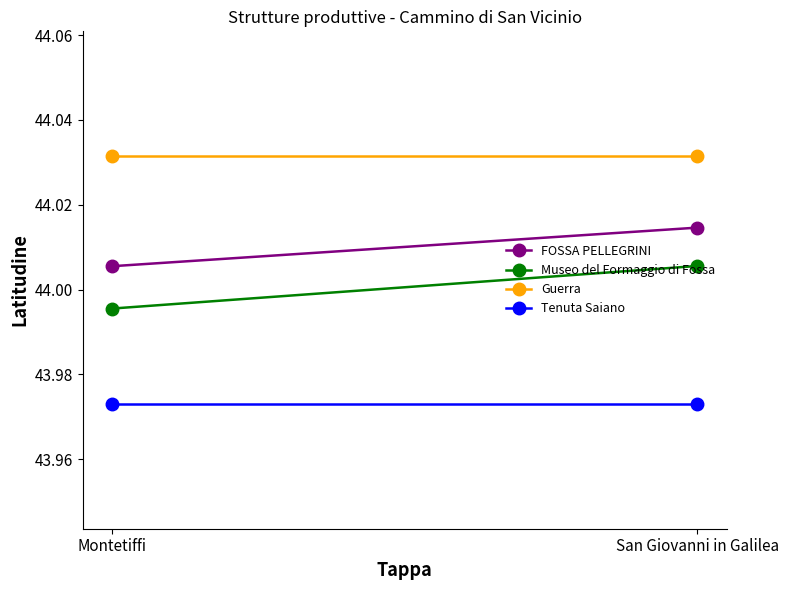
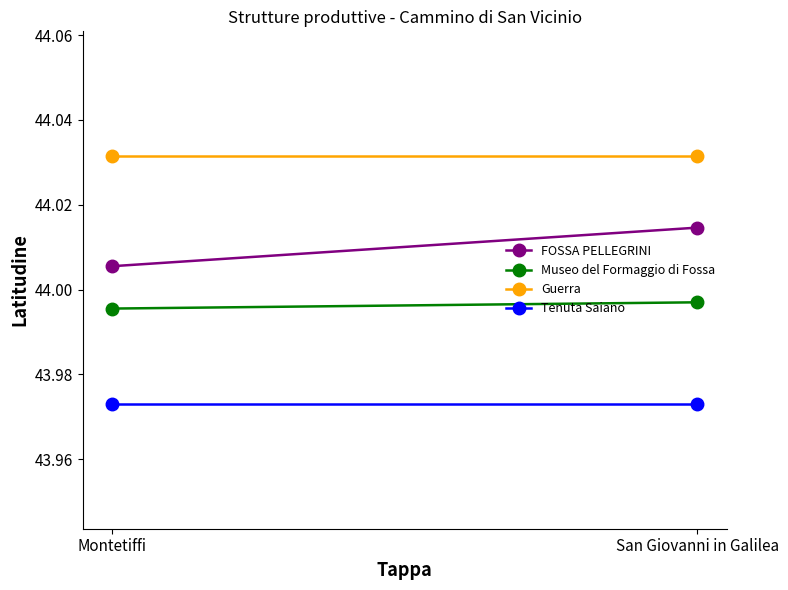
  {
    "FOSSA PELLEGRINI": {
      "Montetiffi": 44.006,
      "San Giovanni in Galilea": 44.015
    },
    "Museo del Formaggio di Fossa": {
      "Montetiffi": 43.996,
-     "San Giovanni in Galilea": 44.006
+     "San Giovanni in Galilea": 43.997
    },
    "Guerra": {
      "Montetiffi": 44.032,
      "San Giovanni in Galilea": 44.032
    },
    "Tenuta Saiano": {
      "Montetiffi": 43.973,
      "San Giovanni in Galilea": 43.973
    }
  }
